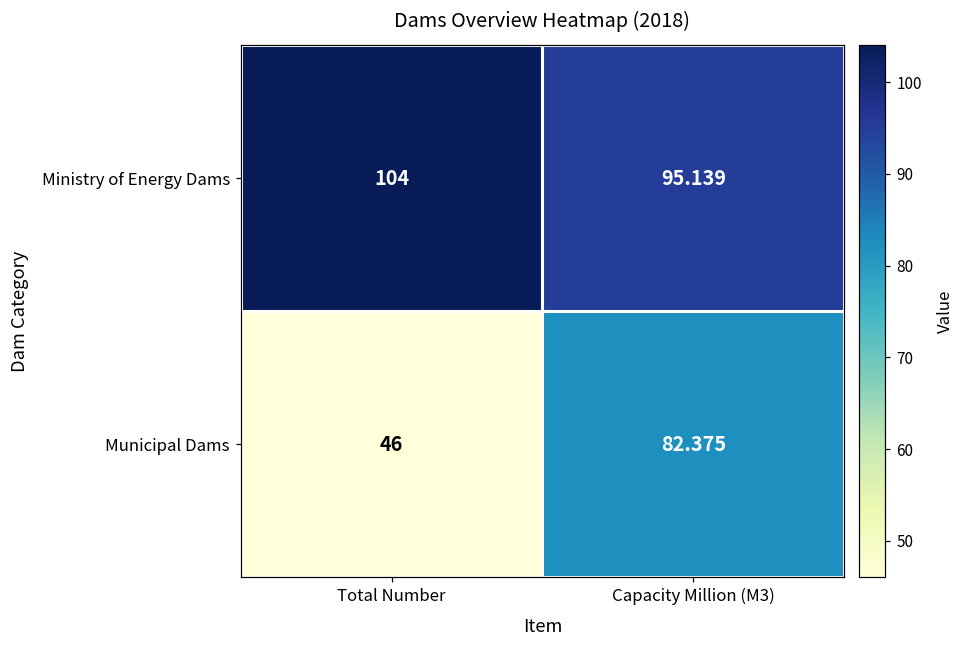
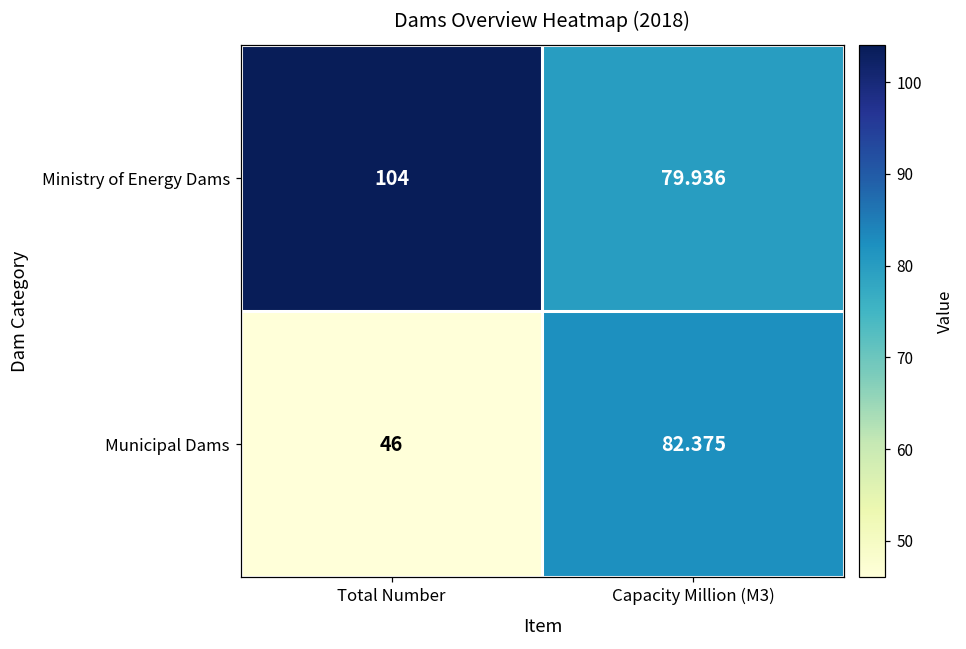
  {
    "Ministry of Energy Dams": {
      "Total Number": 104,
-     "Capacity Million (M3)": 95.139
+     "Capacity Million (M3)": 79.936
    },
    "Municipal Dams": {
      "Total Number": 46,
      "Capacity Million (M3)": 82.375
    }
  }
